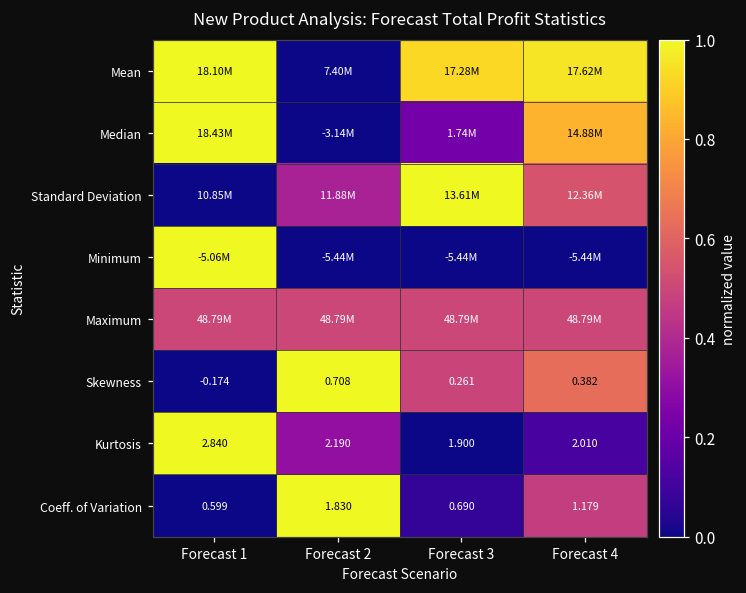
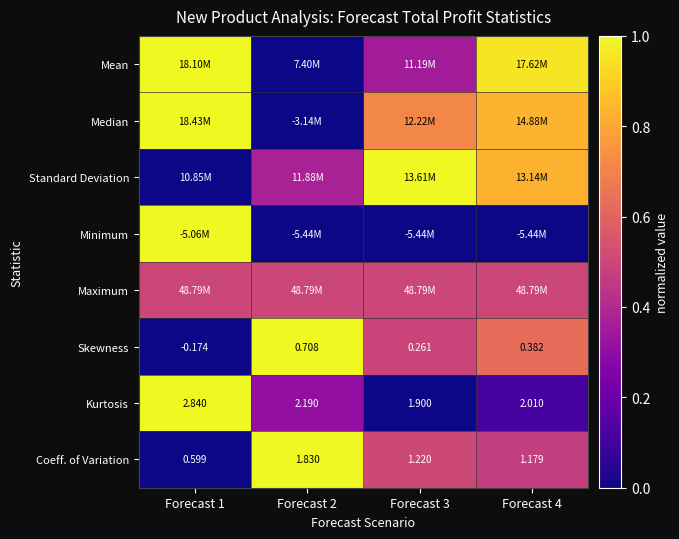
  {
    "Mean": {
      "Forecast 1": "18.10M",
      "Forecast 2": "7.40M",
-     "Forecast 3": "17.28M",
+     "Forecast 3": "11.19M",
      "Forecast 4": "17.62M"
    },
    "Median": {
      "Forecast 1": "18.43M",
      "Forecast 2": "-3.14M",
-     "Forecast 3": "1.74M",
+     "Forecast 3": "12.22M",
      "Forecast 4": "14.88M"
    },
    "Standard Deviation": {
      "Forecast 1": "10.85M",
      "Forecast 2": "11.88M",
      "Forecast 3": "13.61M",
-     "Forecast 4": "12.36M"
+     "Forecast 4": "13.14M"
    },
    "Minimum": {
      "Forecast 1": "-5.06M",
      "Forecast 2": "-5.44M",
      "Forecast 3": "-5.44M",
      "Forecast 4": "-5.44M"
    },
    "Maximum": {
      "Forecast 1": "48.79M",
      "Forecast 2": "48.79M",
      "Forecast 3": "48.79M",
      "Forecast 4": "48.79M"
    },
    "Skewness": {
      "Forecast 1": "-0.174",
      "Forecast 2": "0.708",
      "Forecast 3": "0.261",
      "Forecast 4": "0.382"
    },
    "Kurtosis": {
      "Forecast 1": "2.840",
      "Forecast 2": "2.190",
      "Forecast 3": "1.900",
      "Forecast 4": "2.010"
    },
    "Coeff. of Variation": {
      "Forecast 1": "0.599",
      "Forecast 2": "1.830",
-     "Forecast 3": "0.690",
+     "Forecast 3": "1.220",
      "Forecast 4": "1.179"
    }
  }
